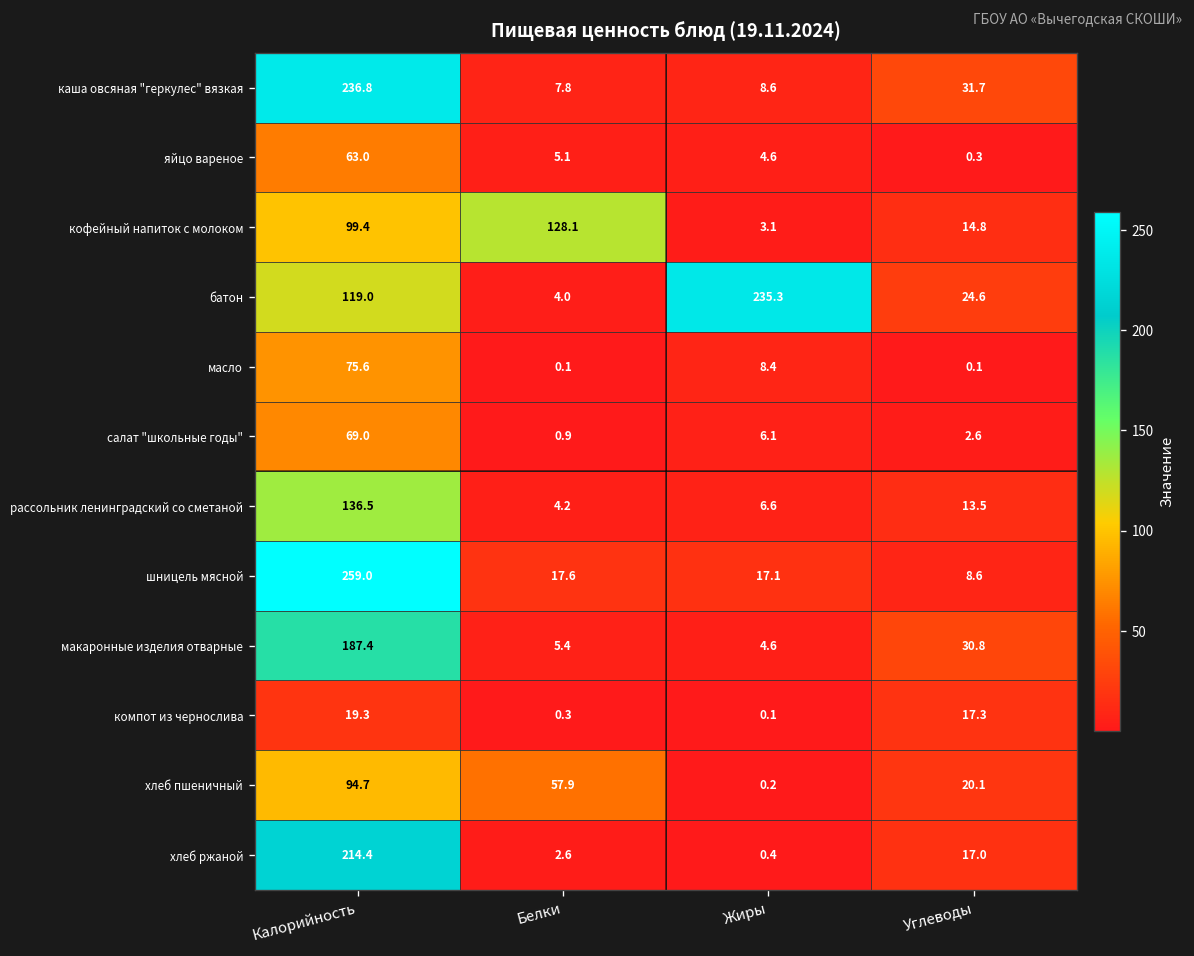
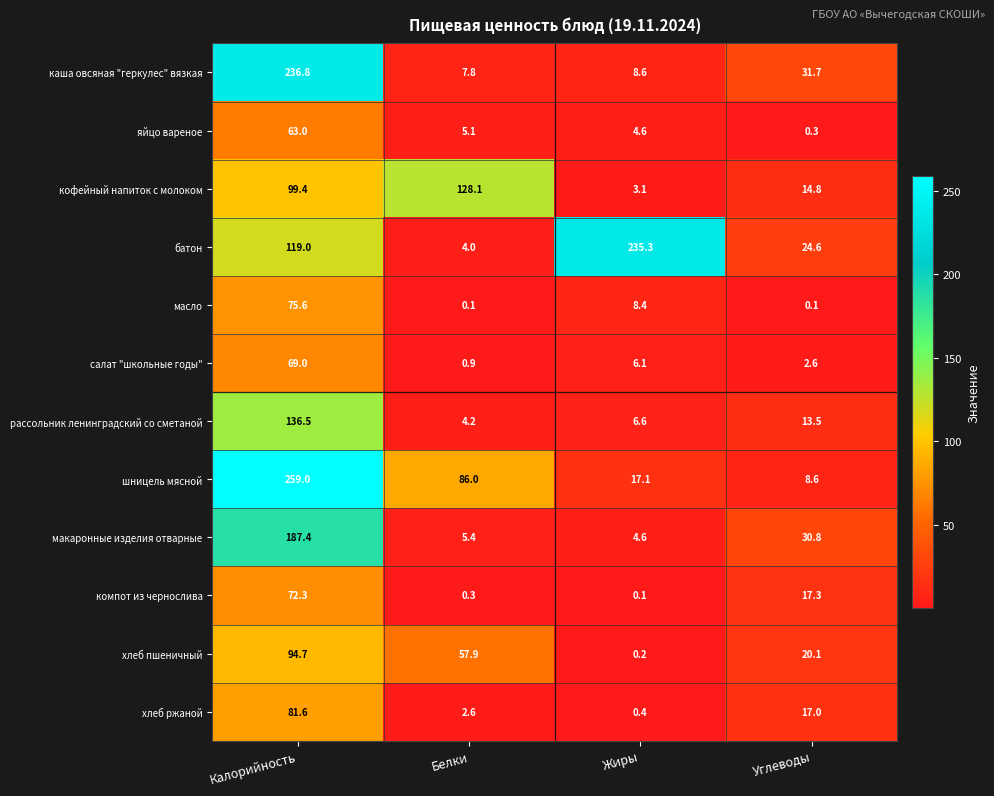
  {
    "каша овсяная \"геркулес\" вязкая": {
      "Калорийность": 236.8,
      "Белки": 7.8,
      "Жиры": 8.6,
      "Углеводы": 31.7
    },
    "яйцо вареное": {
      "Калорийность": 63.0,
      "Белки": 5.1,
      "Жиры": 4.6,
      "Углеводы": 0.3
    },
    "кофейный напиток с молоком": {
      "Калорийность": 99.4,
      "Белки": 128.1,
      "Жиры": 3.1,
      "Углеводы": 14.8
    },
    "батон": {
      "Калорийность": 119.0,
      "Белки": 4.0,
      "Жиры": 235.3,
      "Углеводы": 24.6
    },
    "масло": {
      "Калорийность": 75.6,
      "Белки": 0.1,
      "Жиры": 8.4,
      "Углеводы": 0.1
    },
    "салат \"школьные годы\"": {
      "Калорийность": 69.0,
      "Белки": 0.9,
      "Жиры": 6.1,
      "Углеводы": 2.6
    },
    "рассольник ленинградский со сметаной": {
      "Калорийность": 136.5,
      "Белки": 4.2,
      "Жиры": 6.6,
      "Углеводы": 13.5
    },
    "шницель мясной": {
      "Калорийность": 259.0,
-     "Белки": 17.6,
+     "Белки": 86.0,
      "Жиры": 17.1,
      "Углеводы": 8.6
    },
    "макаронные изделия отварные": {
      "Калорийность": 187.4,
      "Белки": 5.4,
      "Жиры": 4.6,
      "Углеводы": 30.8
    },
    "компот из чернослива": {
-     "Калорийность": 19.3,
+     "Калорийность": 72.3,
      "Белки": 0.3,
      "Жиры": 0.1,
      "Углеводы": 17.3
    },
    "хлеб пшеничный": {
      "Калорийность": 94.7,
      "Белки": 57.9,
      "Жиры": 0.2,
      "Углеводы": 20.1
    },
    "хлеб ржаной": {
-     "Калорийность": 214.4,
+     "Калорийность": 81.6,
      "Белки": 2.6,
      "Жиры": 0.4,
      "Углеводы": 17.0
    }
  }
